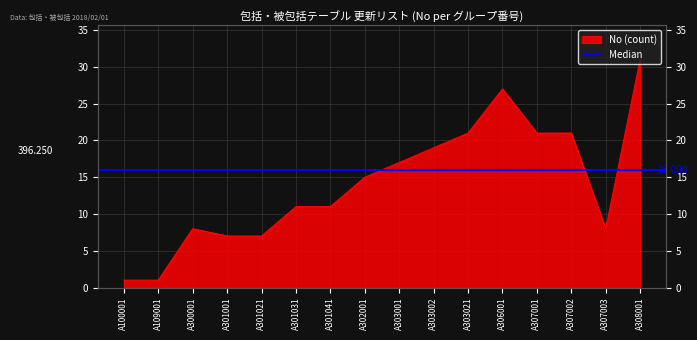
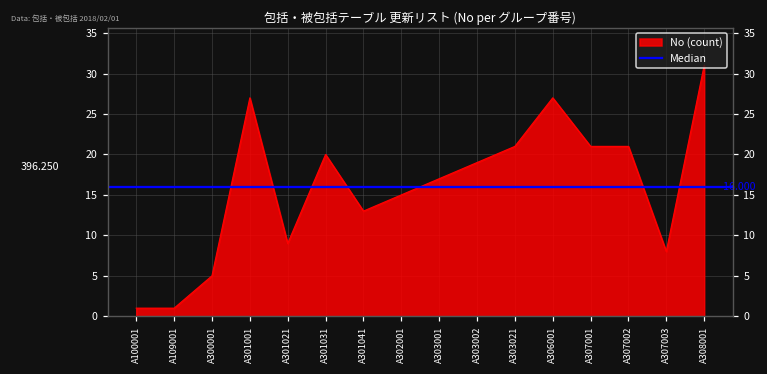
  {
    "A100001": 1,
    "A109001": 1,
-   "A300001": 8,
-   "A301001": 7,
-   "A301021": 7,
-   "A301031": 11,
-   "A301041": 11,
+   "A300001": 5,
+   "A301001": 27,
+   "A301021": 9,
+   "A301031": 20,
+   "A301041": 13,
    "A302001": 15,
    "A303001": 17,
    "A303002": 19,
    "A303021": 21,
    "A306001": 27,
    "A307001": 21,
    "A307002": 21,
    "A307003": 8
  }
